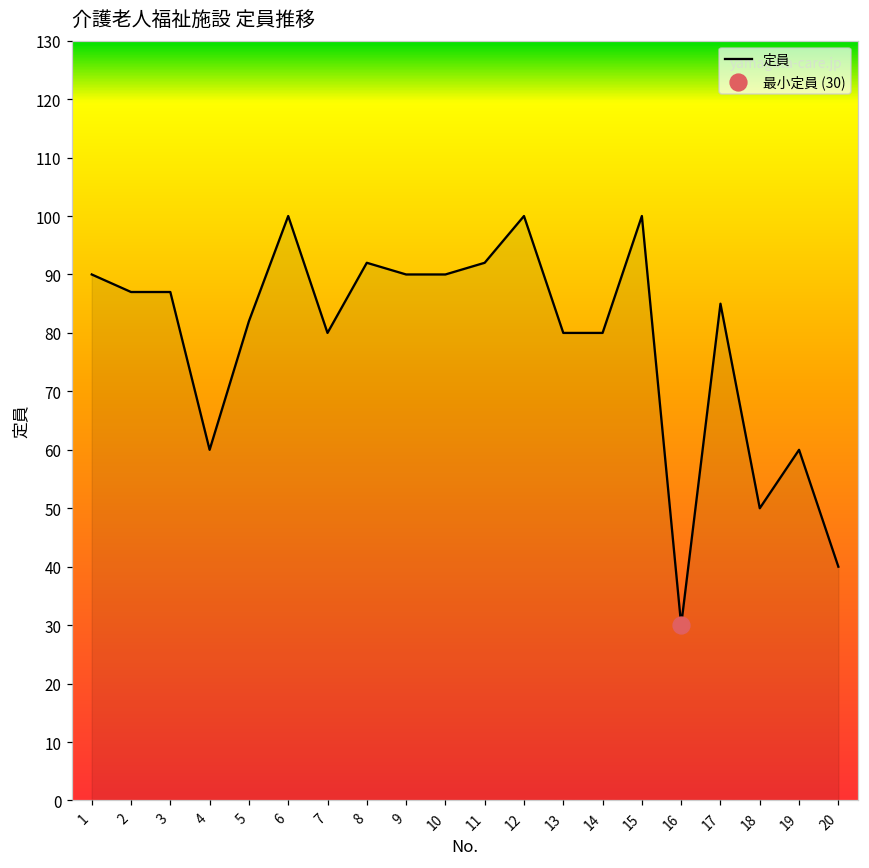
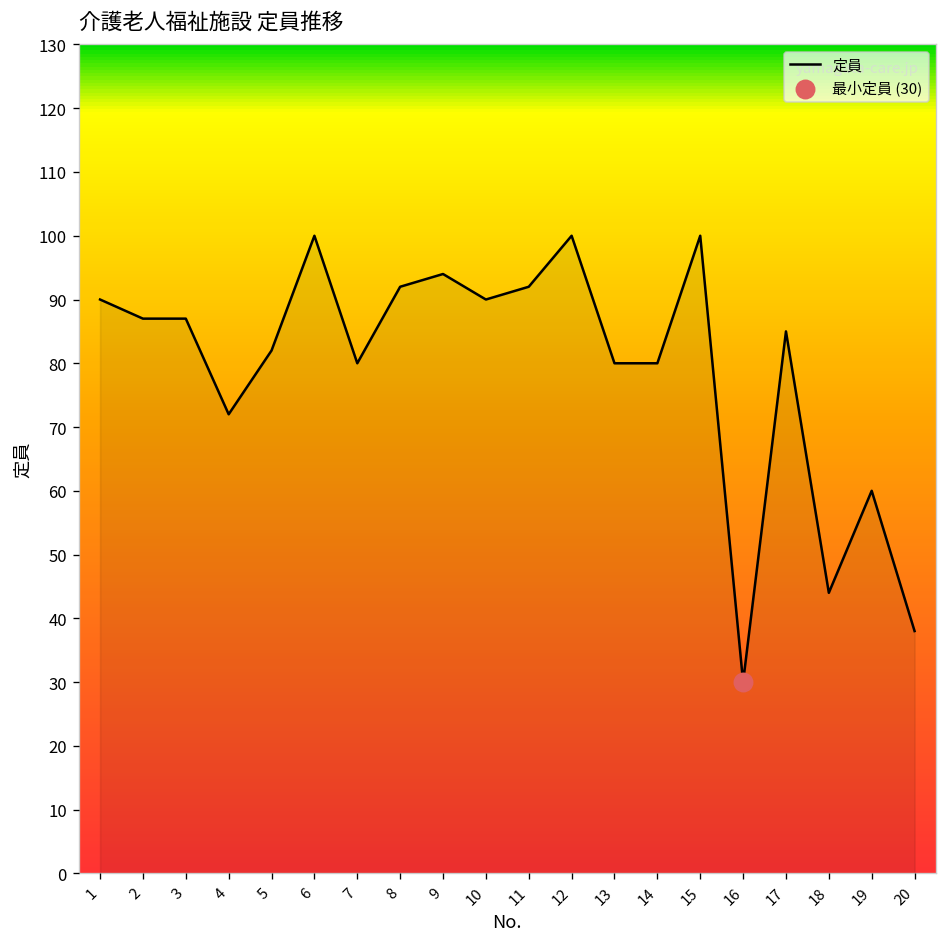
  {
    "定員": {
      "1": 90,
      "2": 87,
      "3": 87,
-     "4": 60,
+     "4": 72,
      "5": 82,
      "6": 100,
      "7": 80,
      "8": 92,
-     "9": 90,
+     "9": 94,
      "10": 90,
      "11": 92,
      "12": 100,
      "13": 80,
      "14": 80,
      "15": 100,
      "17": 85,
-     "18": 50,
+     "18": 44,
      "19": 60,
-     "20": 40
+     "20": 38
    }
  }
